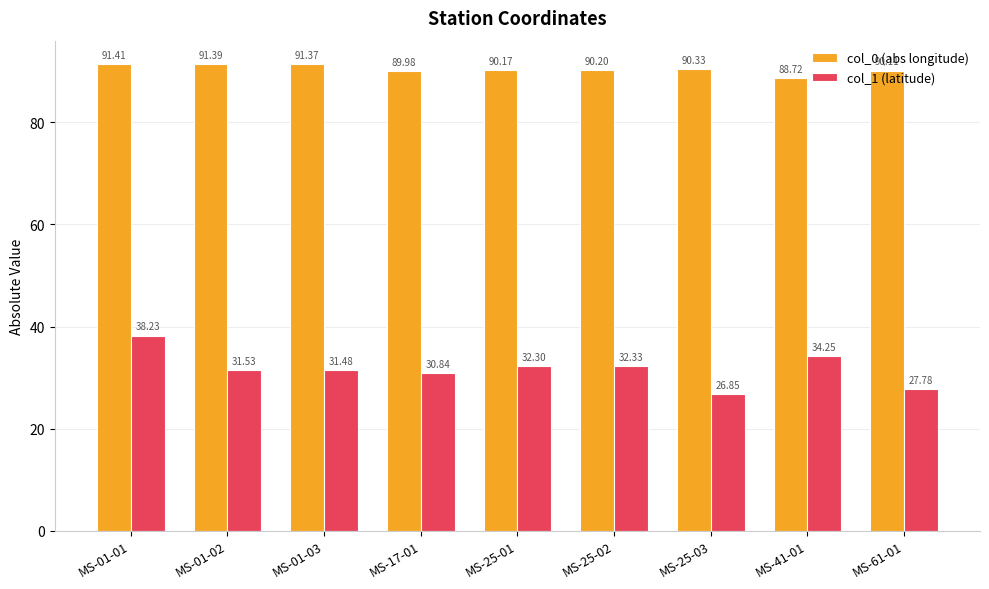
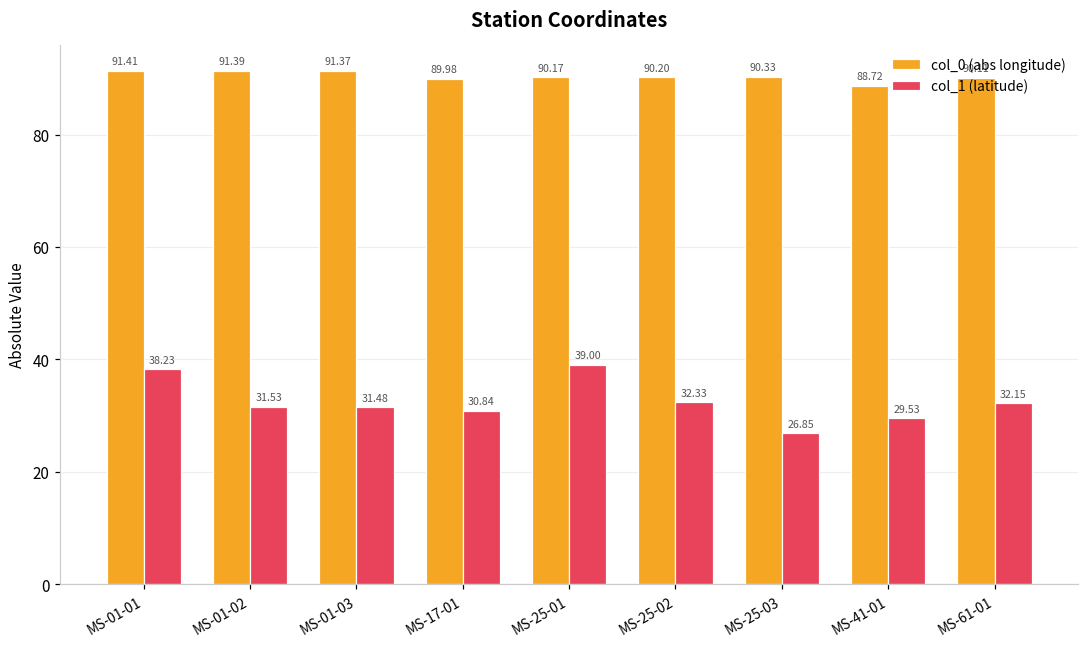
  {
    "col_0 (abs longitude)": {
      "MS-01-01": 91.41,
      "MS-01-02": 91.39,
      "MS-01-03": 91.37,
      "MS-17-01": 89.98,
      "MS-25-01": 90.17,
      "MS-25-02": 90.20,
      "MS-25-03": 90.33,
      "MS-41-01": 88.72,
      "MS-61-01": 90.11
    },
    "col_1 (latitude)": {
      "MS-01-01": 38.23,
      "MS-01-02": 31.53,
      "MS-01-03": 31.48,
      "MS-17-01": 30.84,
-     "MS-25-01": 32.30,
+     "MS-25-01": 39.00,
      "MS-25-02": 32.33,
      "MS-25-03": 26.85,
-     "MS-41-01": 34.25,
-     "MS-61-01": 27.78
+     "MS-41-01": 29.53,
+     "MS-61-01": 32.15
    }
  }
